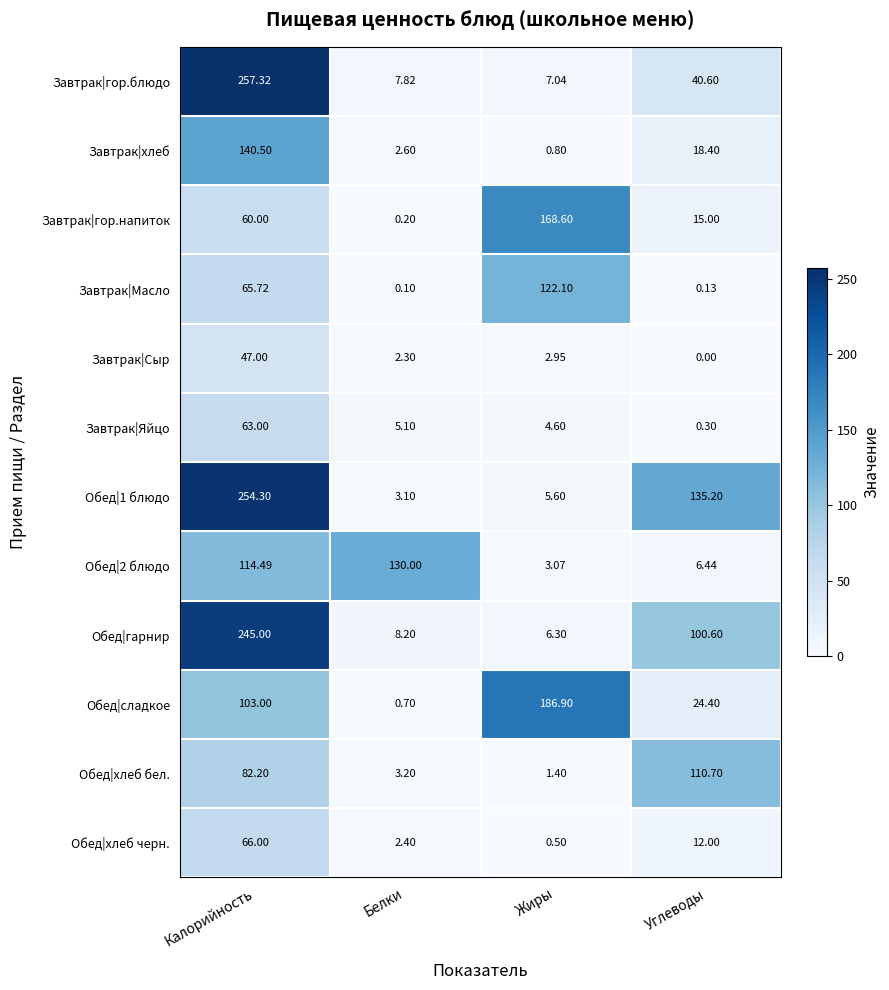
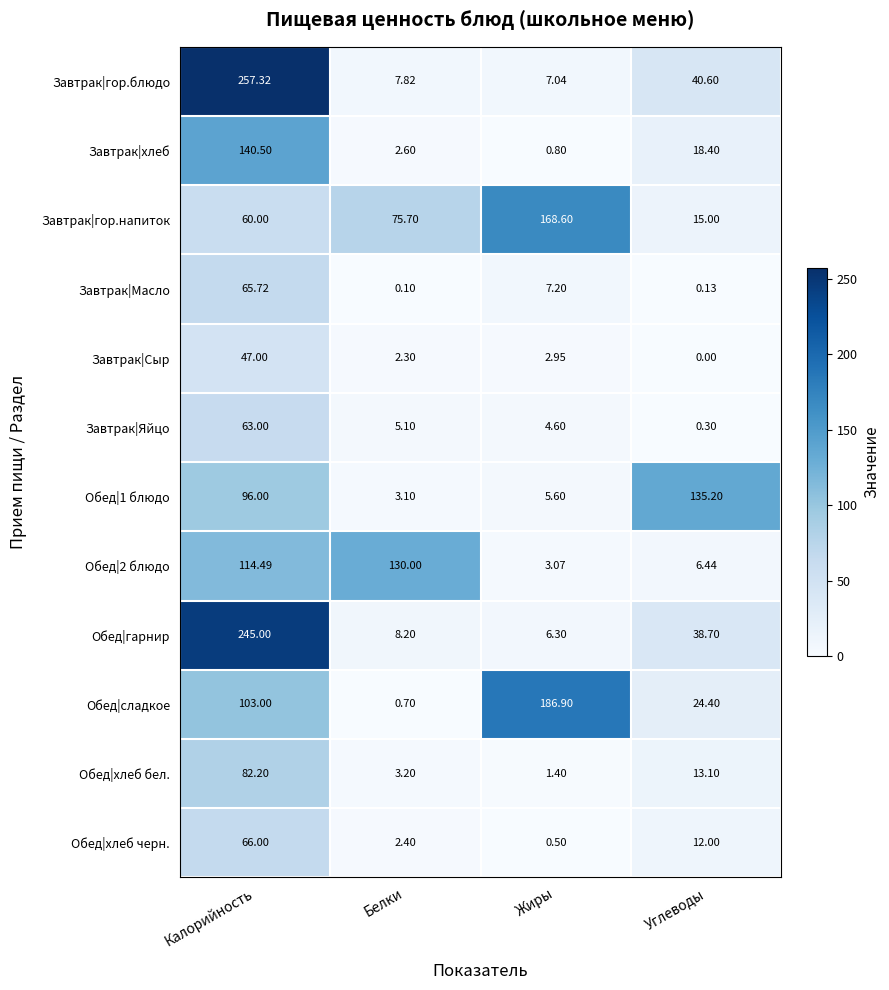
  {
    "Завтрак|гор.блюдо": {
      "Калорийность": 257.32,
      "Белки": 7.82,
      "Жиры": 7.04,
      "Углеводы": 40.60
    },
    "Завтрак|хлеб": {
      "Калорийность": 140.50,
      "Белки": 2.60,
      "Жиры": 0.80,
      "Углеводы": 18.40
    },
    "Завтрак|гор.напиток": {
      "Калорийность": 60.00,
-     "Белки": 0.20,
+     "Белки": 75.70,
      "Жиры": 168.60,
      "Углеводы": 15.00
    },
    "Завтрак|Масло": {
      "Калорийность": 65.72,
      "Белки": 0.10,
-     "Жиры": 122.10,
+     "Жиры": 7.20,
      "Углеводы": 0.13
    },
    "Завтрак|Сыр": {
      "Калорийность": 47.00,
      "Белки": 2.30,
      "Жиры": 2.95,
      "Углеводы": 0.00
    },
    "Завтрак|Яйцо": {
      "Калорийность": 63.00,
      "Белки": 5.10,
      "Жиры": 4.60,
      "Углеводы": 0.30
    },
    "Обед|1 блюдо": {
-     "Калорийность": 254.30,
+     "Калорийность": 96.00,
      "Белки": 3.10,
      "Жиры": 5.60,
      "Углеводы": 135.20
    },
    "Обед|2 блюдо": {
      "Калорийность": 114.49,
      "Белки": 130.00,
      "Жиры": 3.07,
      "Углеводы": 6.44
    },
    "Обед|гарнир": {
      "Калорийность": 245.00,
      "Белки": 8.20,
      "Жиры": 6.30,
-     "Углеводы": 100.60
+     "Углеводы": 38.70
    },
    "Обед|сладкое": {
      "Калорийность": 103.00,
      "Белки": 0.70,
      "Жиры": 186.90,
      "Углеводы": 24.40
    },
    "Обед|хлеб бел.": {
      "Калорийность": 82.20,
      "Белки": 3.20,
      "Жиры": 1.40,
-     "Углеводы": 110.70
+     "Углеводы": 13.10
    },
    "Обед|хлеб черн.": {
      "Калорийность": 66.00,
      "Белки": 2.40,
      "Жиры": 0.50,
      "Углеводы": 12.00
    }
  }
